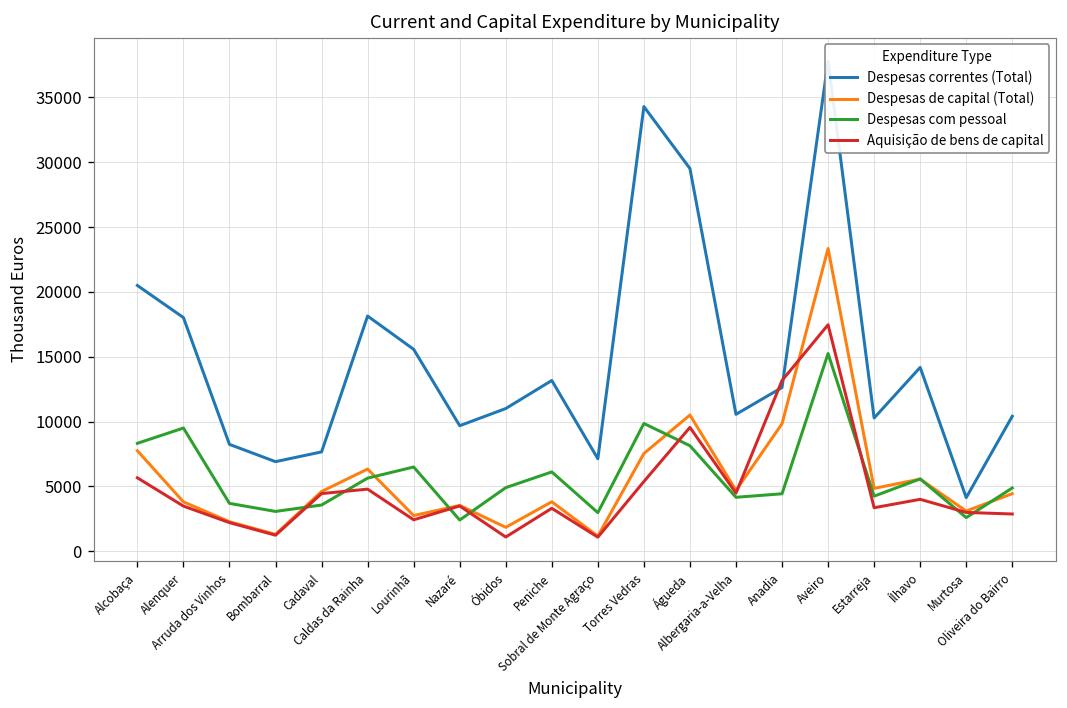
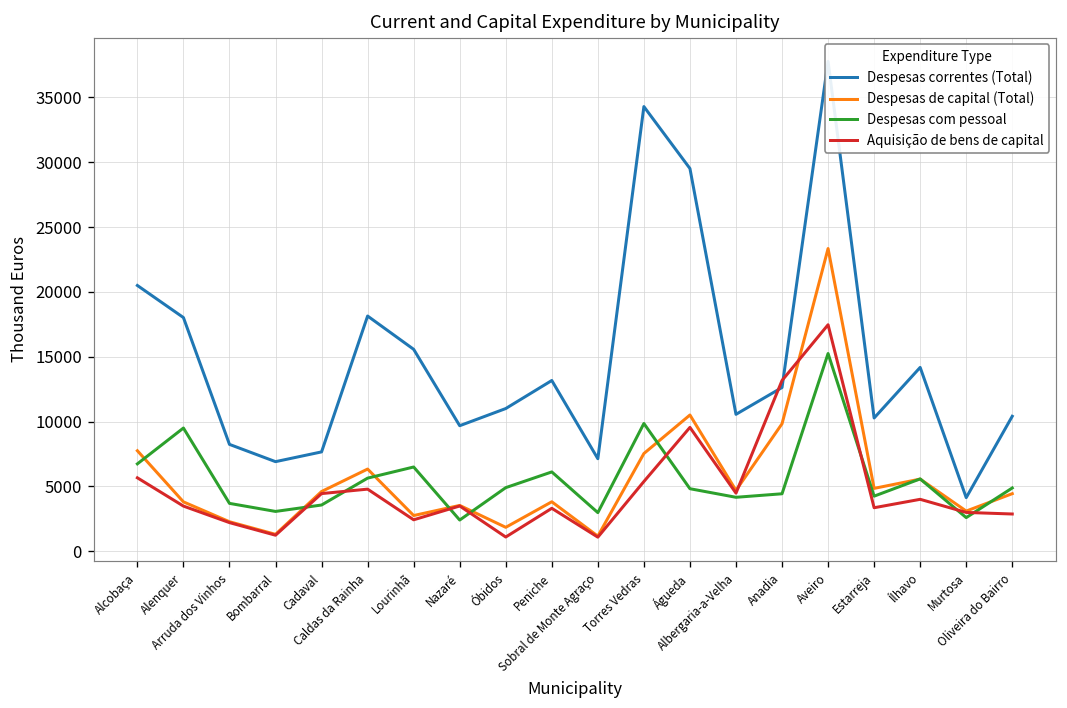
  {
    "Despesas correntes (Total)": {
      "Alcobaça": 20500,
      "Alenquer": 18000,
      "Arruda dos Vinhos": 8200,
      "Bombarral": 6900,
      "Cadaval": 7700,
      "Caldas da Rainha": 18100,
      "Lourinhã": 15600,
      "Nazaré": 9700,
      "Óbidos": 11000,
      "Peniche": 13200,
      "Sobral de Monte Agraço": 7100,
      "Torres Vedras": 34300,
      "Águeda": 29500,
      "Albergaria-a-Velha": 10600,
      "Anadia": 12600,
      "Estarreja": 10300,
      "Ílhavo": 14200,
      "Murtosa": 4100,
      "Oliveira do Bairro": 10400
    },
    "Despesas de capital (Total)": {
      "Alcobaça": 7800,
      "Alenquer": 3800,
      "Caldas da Rainha": 6300,
      "Lourinhã": 2800,
      "Óbidos": 1800,
      "Peniche": 3800,
      "Torres Vedras": 7500,
      "Águeda": 10500,
      "Anadia": 9800,
      "Aveiro": 23300,
      "Estarreja": 4900,
      "Oliveira do Bairro": 4400
    },
    "Despesas com pessoal": {
-     "Alcobaça": 8300,
+     "Alcobaça": 6700,
      "Alenquer": 9500,
      "Arruda dos Vinhos": 3700,
      "Bombarral": 3100,
      "Cadaval": 3600,
      "Caldas da Rainha": 5600,
      "Lourinhã": 6500,
      "Nazaré": 2400,
      "Óbidos": 4900,
      "Peniche": 6100,
      "Sobral de Monte Agraço": 3000,
      "Torres Vedras": 9900,
-     "Águeda": 8100,
+     "Águeda": 4800,
      "Albergaria-a-Velha": 4200,
      "Anadia": 4400,
      "Aveiro": 15200,
      "Estarreja": 4300,
      "Murtosa": 2600,
      "Oliveira do Bairro": 4900
    },
    "Aquisição de bens de capital": {
      "Alcobaça": 5700,
      "Alenquer": 3500,
      "Caldas da Rainha": 4800,
      "Lourinhã": 2400,
      "Óbidos": 1100,
      "Peniche": 3300,
      "Torres Vedras": 5400,
      "Águeda": 9600,
      "Anadia": 13200,
      "Aveiro": 17500,
      "Estarreja": 3400,
      "Ílhavo": 4000,
      "Oliveira do Bairro": 2900
    }
  }
